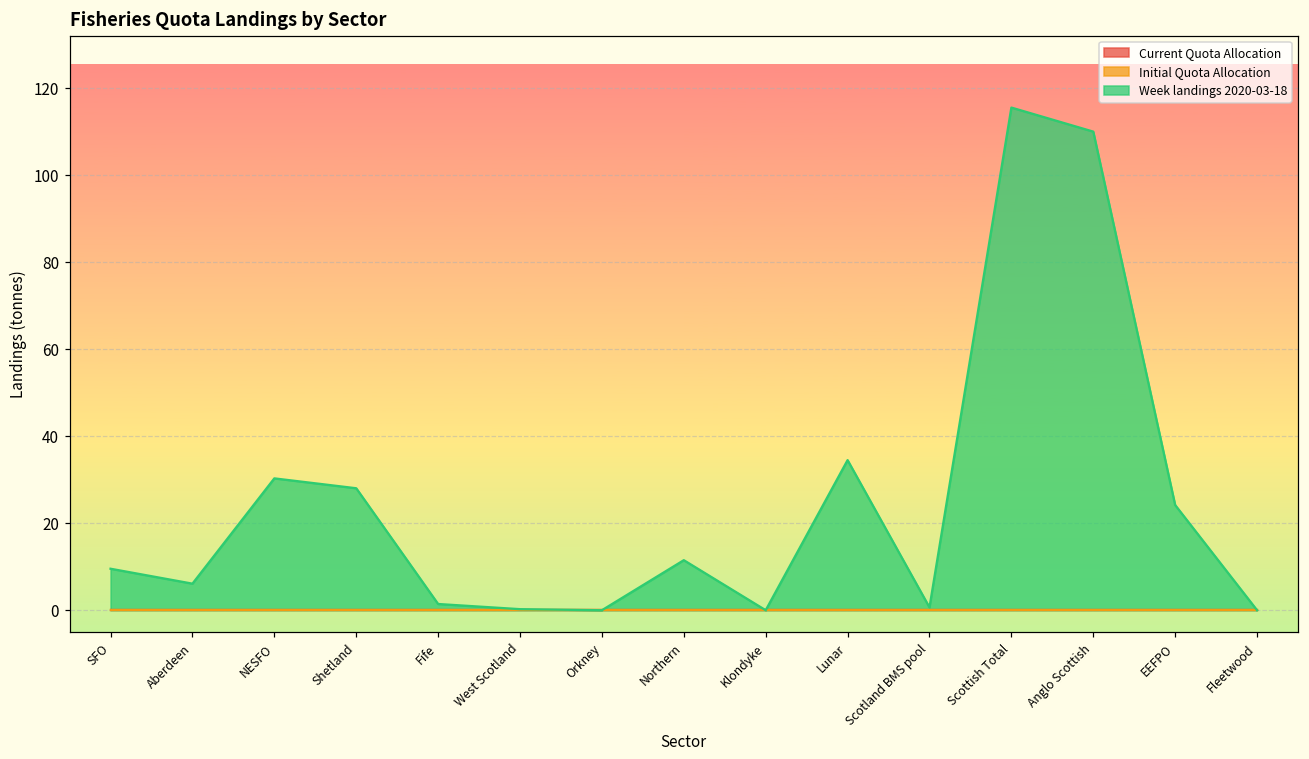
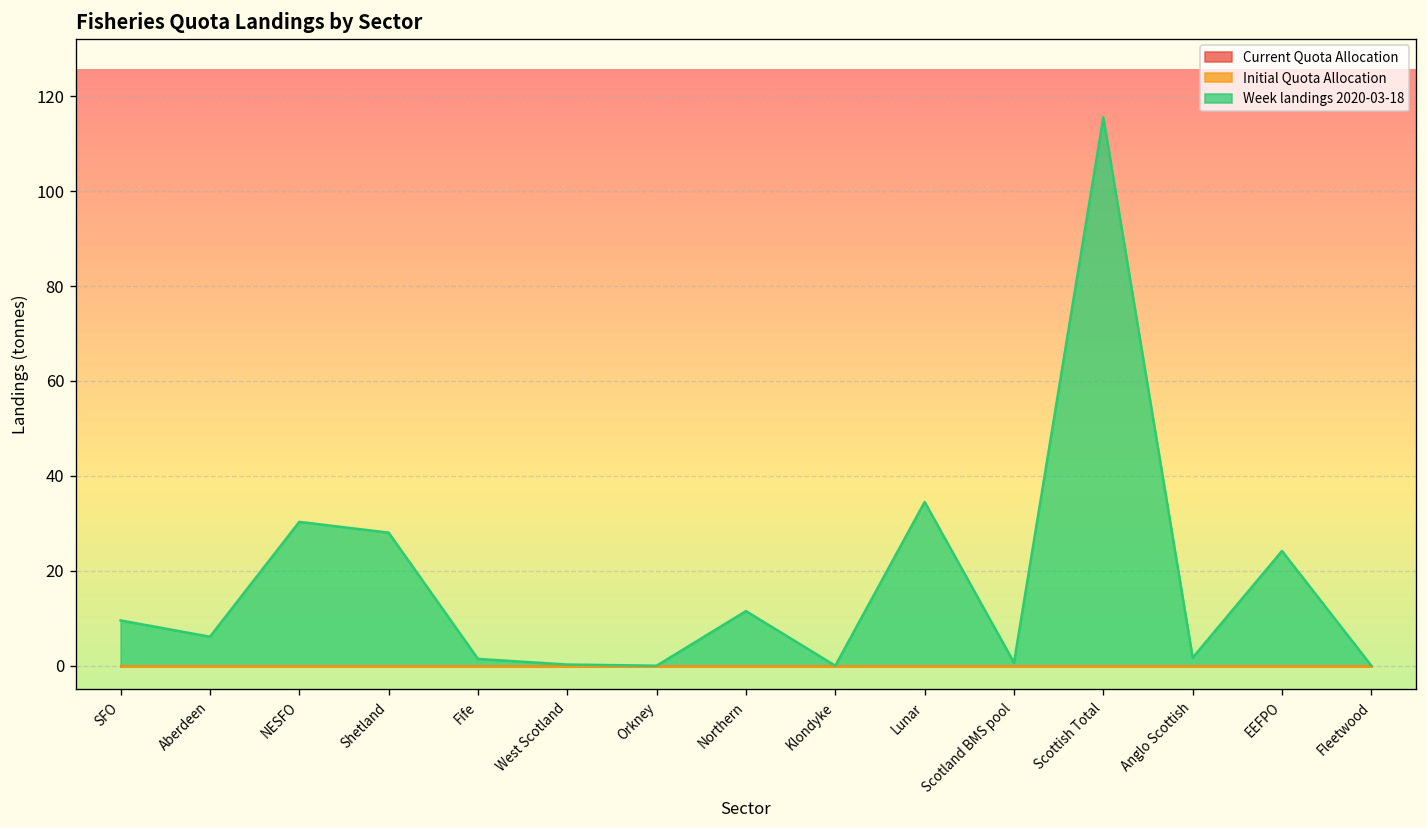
  {
    "Initial Quota Allocation": {
      "SFO": 0,
      "Aberdeen": 0,
      "NESFO": 0,
      "Shetland": 0,
      "Fife": 0,
      "Northern": 0,
      "Lunar": 0,
      "Scotland BMS pool": 0,
      "Scottish Total": 0,
      "Anglo Scottish": 0,
      "EEFPO": 0
    },
    "Week landings 2020-03-18": {
      "SFO": 10,
      "Aberdeen": 6,
      "NESFO": 30,
      "Shetland": 28,
      "Fife": 1,
      "Northern": 12,
      "Lunar": 35,
      "Scotland BMS pool": 1,
      "Scottish Total": 116,
-     "Anglo Scottish": 110,
+     "Anglo Scottish": 2,
      "EEFPO": 24
    }
  }
